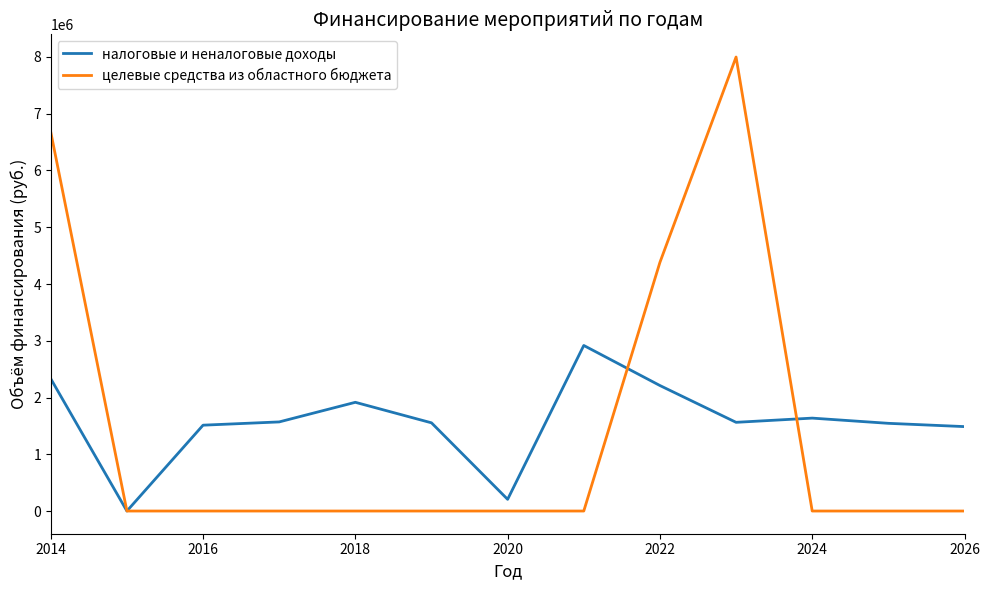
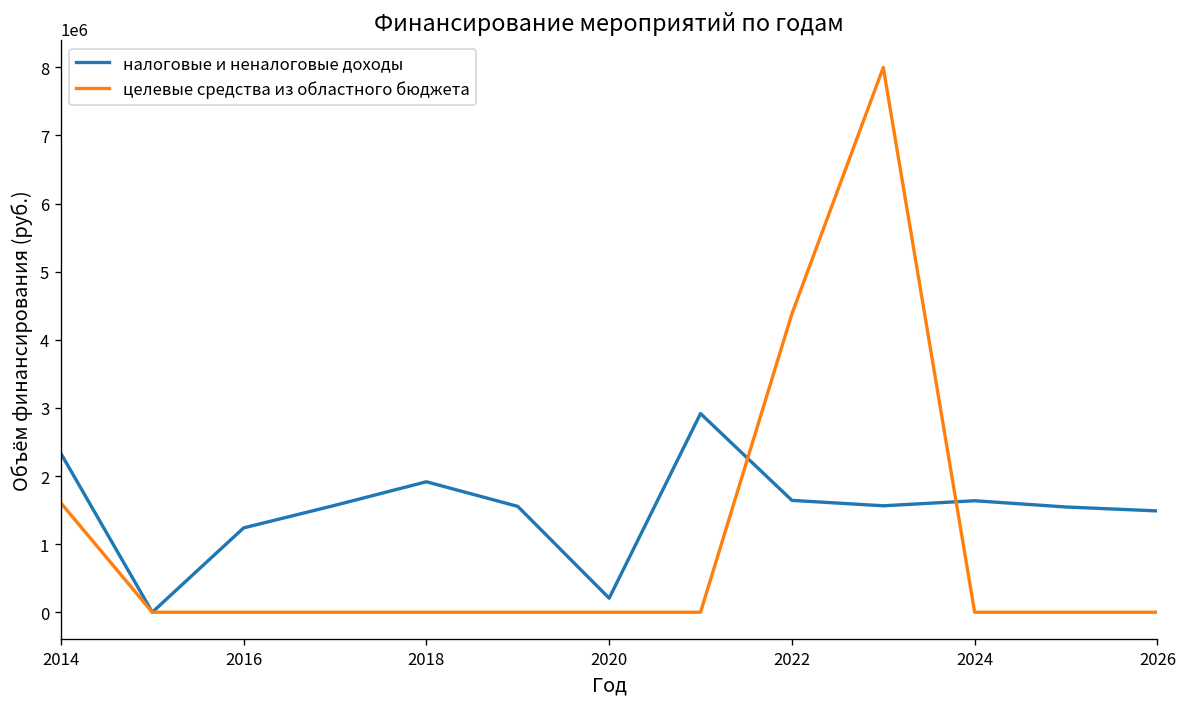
  {
    "налоговые и неналоговые доходы": {
      "2014": 2300000,
-     "2016": 1500000,
+     "2016": 1200000,
      "2018": 1900000,
      "2020": 200000,
-     "2022": 2200000,
+     "2022": 1600000,
      "2024": 1600000,
      "2026": 1500000
    },
    "целевые средства из областного бюджета": {
-     "2014": 6700000,
+     "2014": 1600000,
      "2016": 0,
      "2018": 0,
      "2020": 0,
      "2022": 4400000,
      "2024": 0,
      "2026": 0
    }
  }
